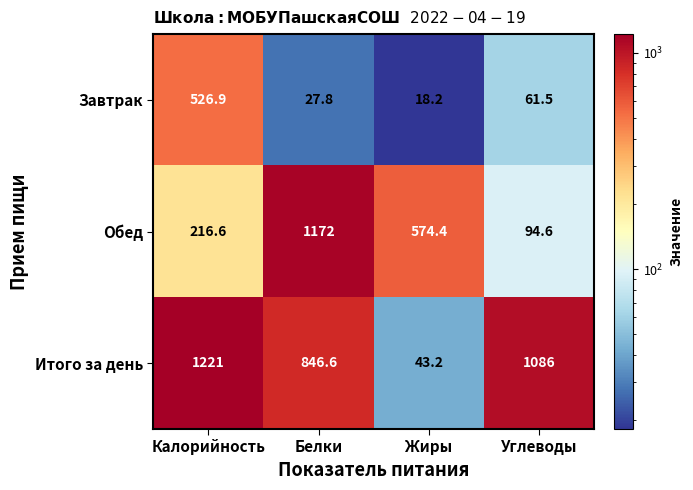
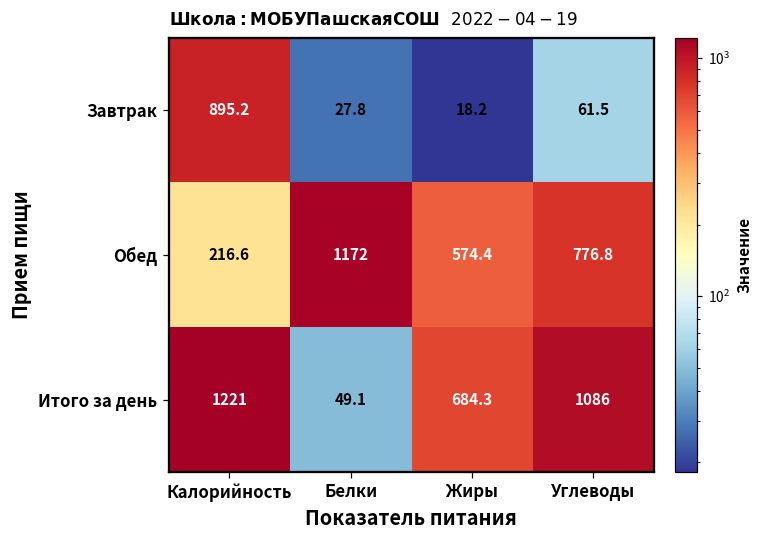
  {
    "Завтрак": {
-     "Калорийность": 526.9,
+     "Калорийность": 895.2,
      "Белки": 27.8,
      "Жиры": 18.2,
      "Углеводы": 61.5
    },
    "Обед": {
      "Калорийность": 216.6,
      "Белки": 1172,
      "Жиры": 574.4,
-     "Углеводы": 94.6
+     "Углеводы": 776.8
    },
    "Итого за день": {
      "Калорийность": 1221,
-     "Белки": 846.6,
-     "Жиры": 43.2,
+     "Белки": 49.1,
+     "Жиры": 684.3,
      "Углеводы": 1086
    }
  }
